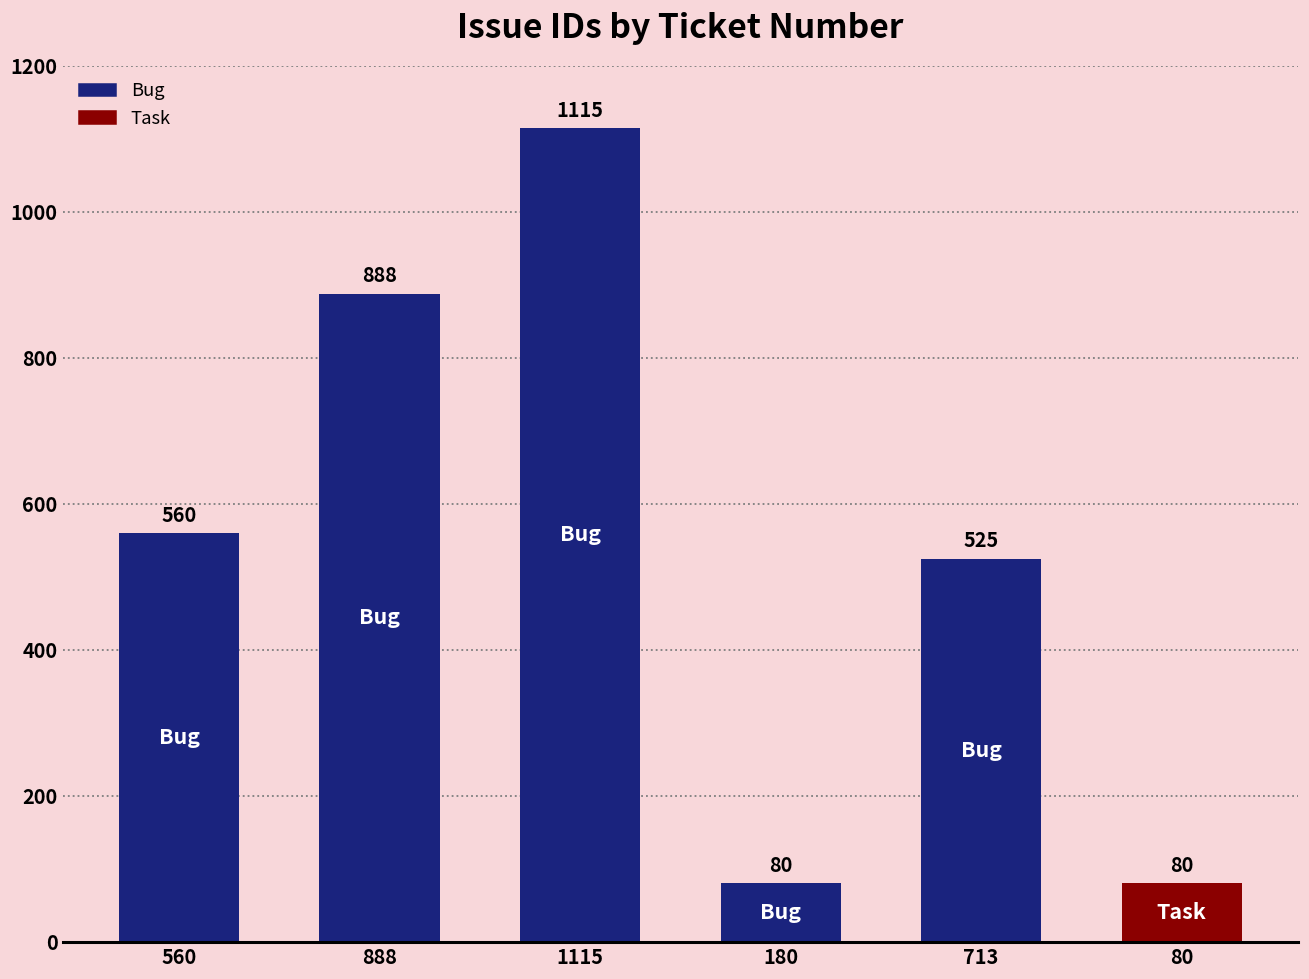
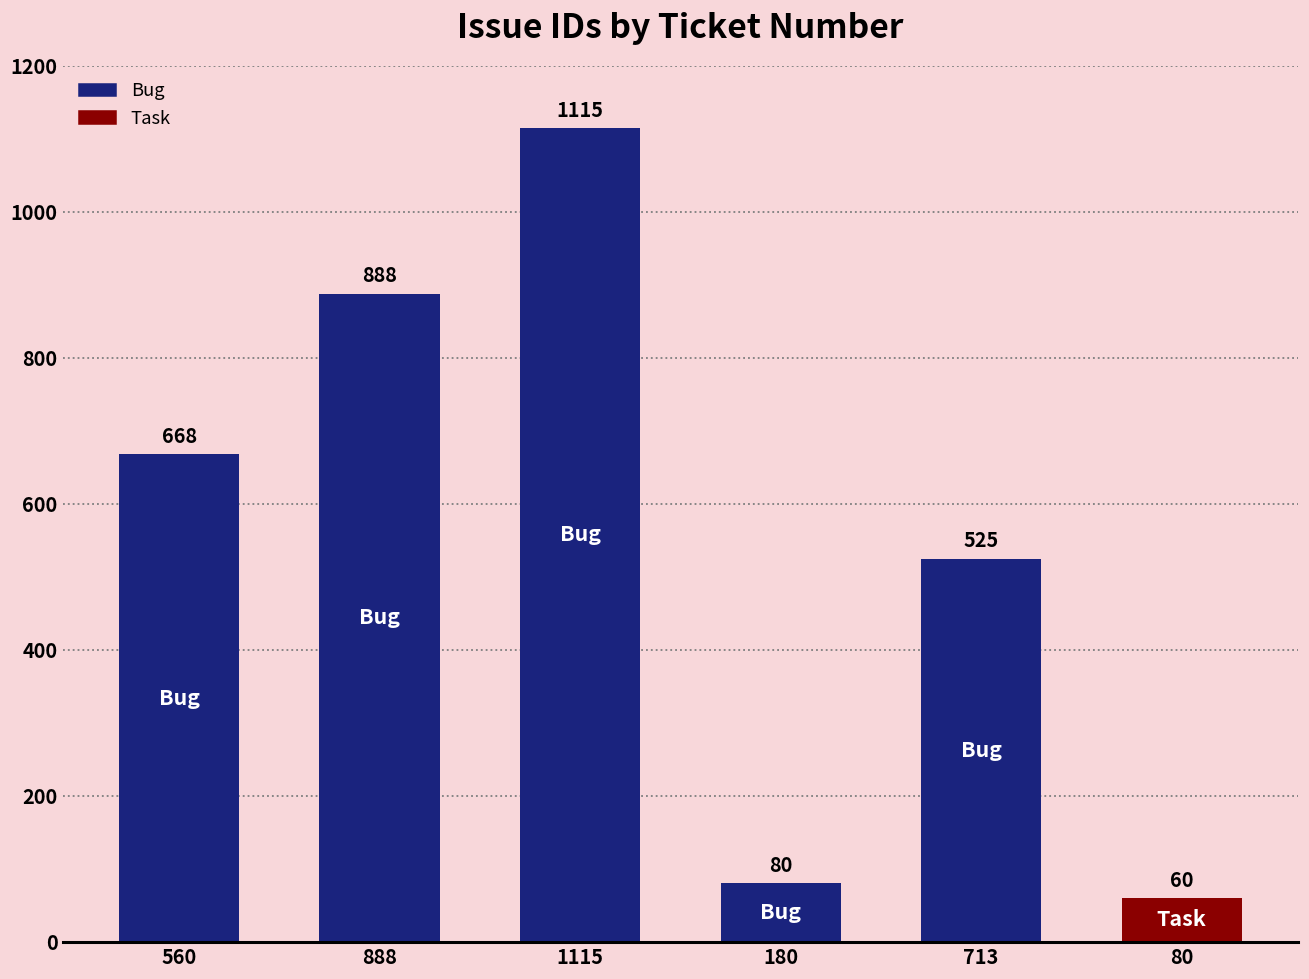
  {
-   "560": 560,
+   "560": 668,
    "888": 888,
    "1115": 1115,
    "180": 80,
    "713": 525,
-   "80": 80
+   "80": 60
  }
